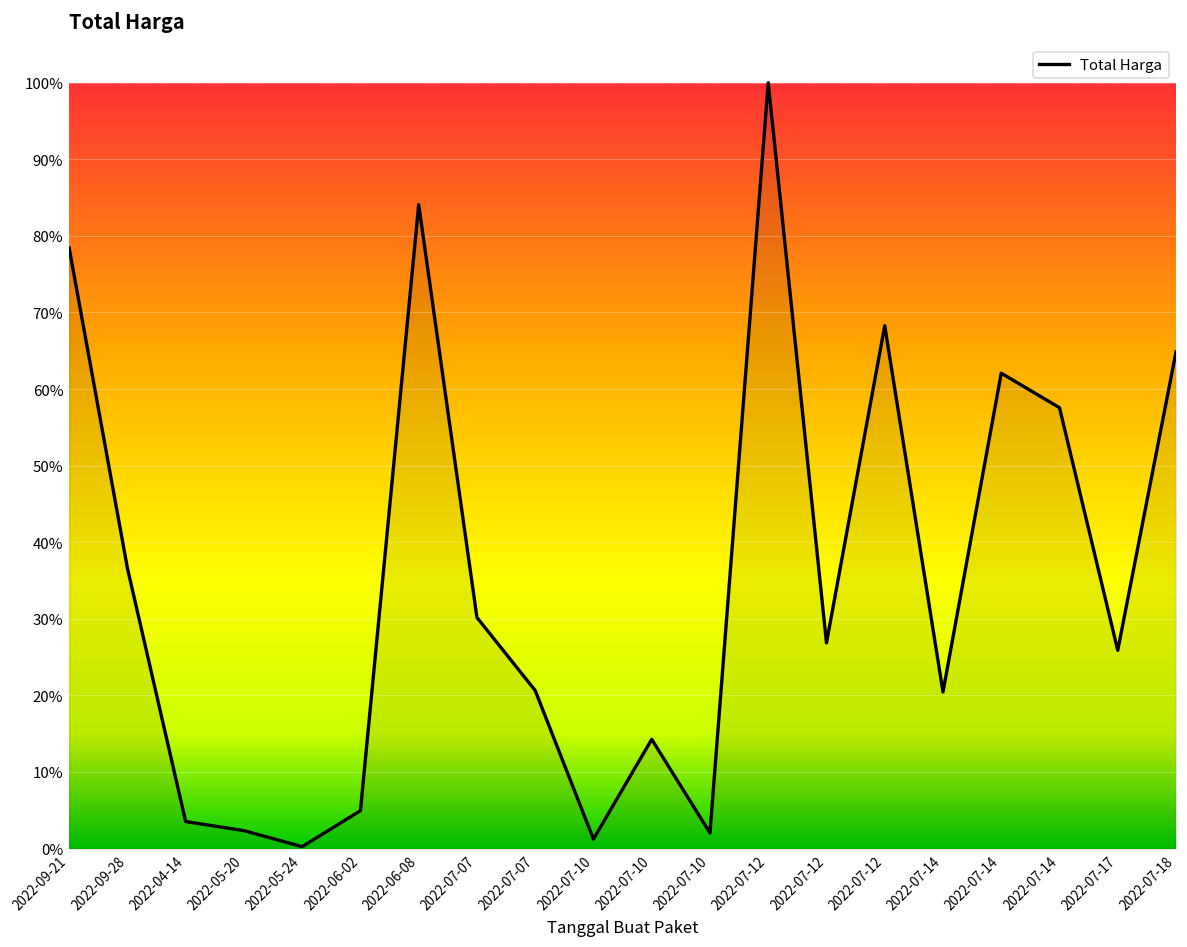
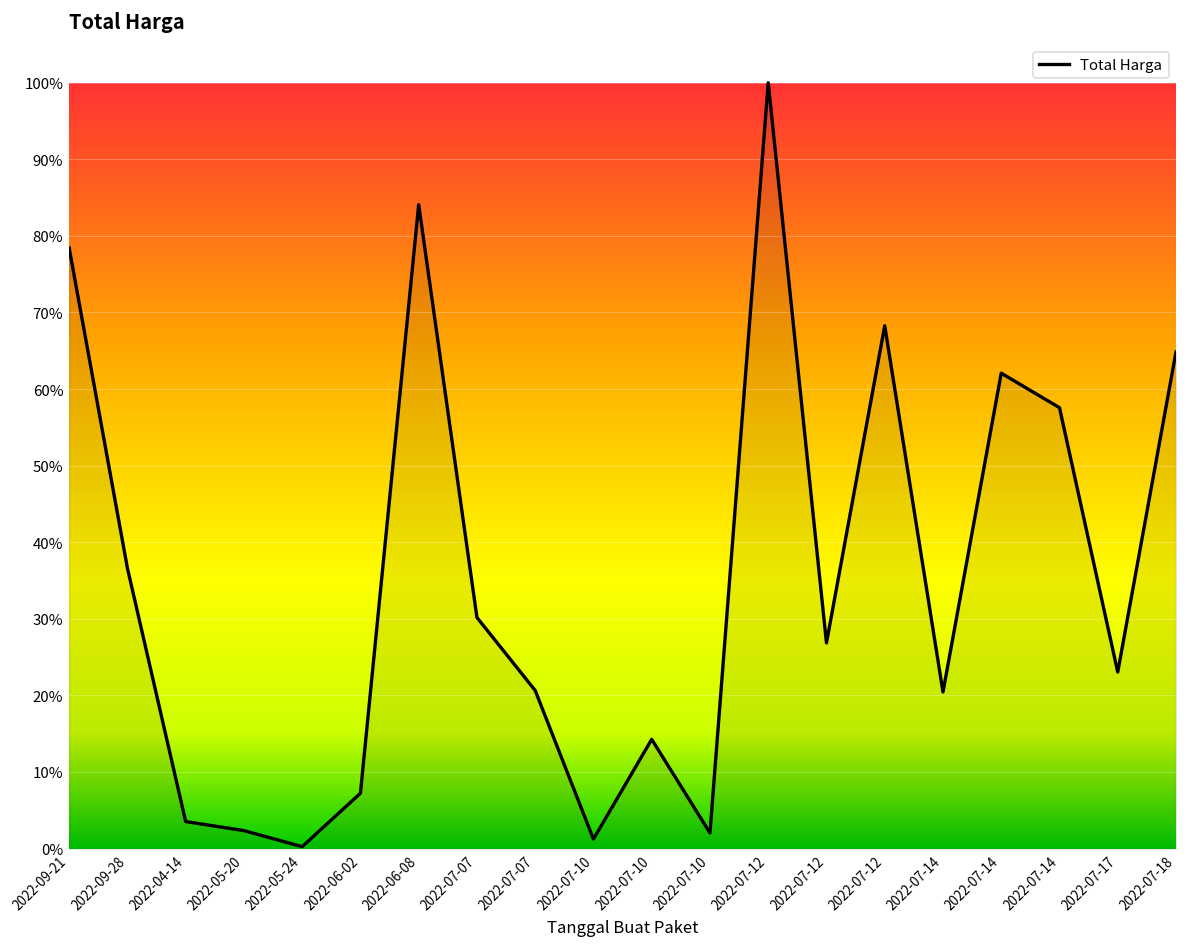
  {
    "2022-09-21": "78%",
    "2022-09-28": "37%",
    "2022-04-14": "4%",
    "2022-05-20": "2%",
    "2022-05-24": "0%",
-   "2022-06-02": "5%",
+   "2022-06-02": "7%",
    "2022-06-08": "84%",
-   "2022-07-17": "26%",
+   "2022-07-17": "23%",
    "2022-07-18": "65%"
  }
